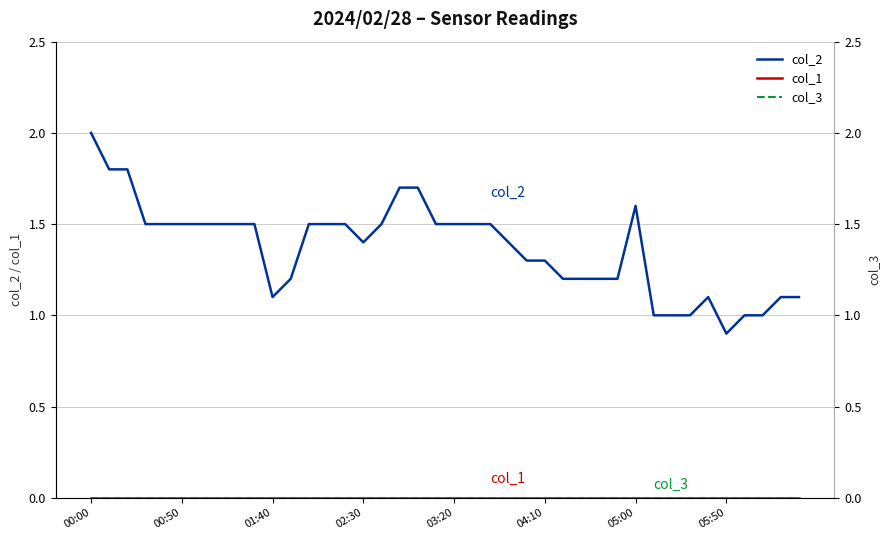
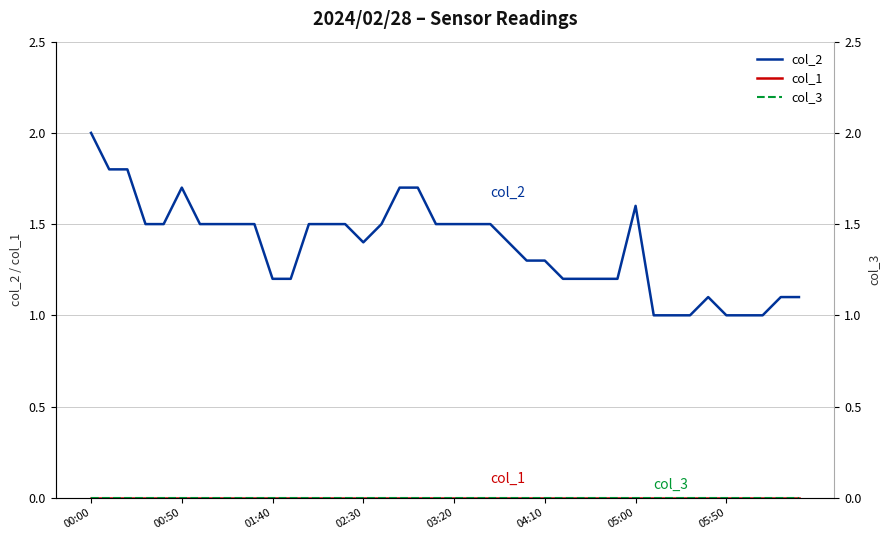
  {
    "col_2": {
      "00:00": 2.0,
-     "00:50": 1.5,
-     "01:40": 1.1,
+     "00:50": 1.7,
+     "01:40": 1.2,
      "02:30": 1.4,
      "03:20": 1.5,
      "04:10": 1.3,
      "05:00": 1.6,
-     "05:50": 0.9
+     "05:50": 1.0
    },
    "col_3": {
      "00:00": 0.0,
      "00:50": 0.0,
      "01:40": 0.0,
      "02:30": 0.0,
      "03:20": 0.0,
      "04:10": 0.0,
      "05:00": 0.0,
      "05:50": 0.0
    }
  }
